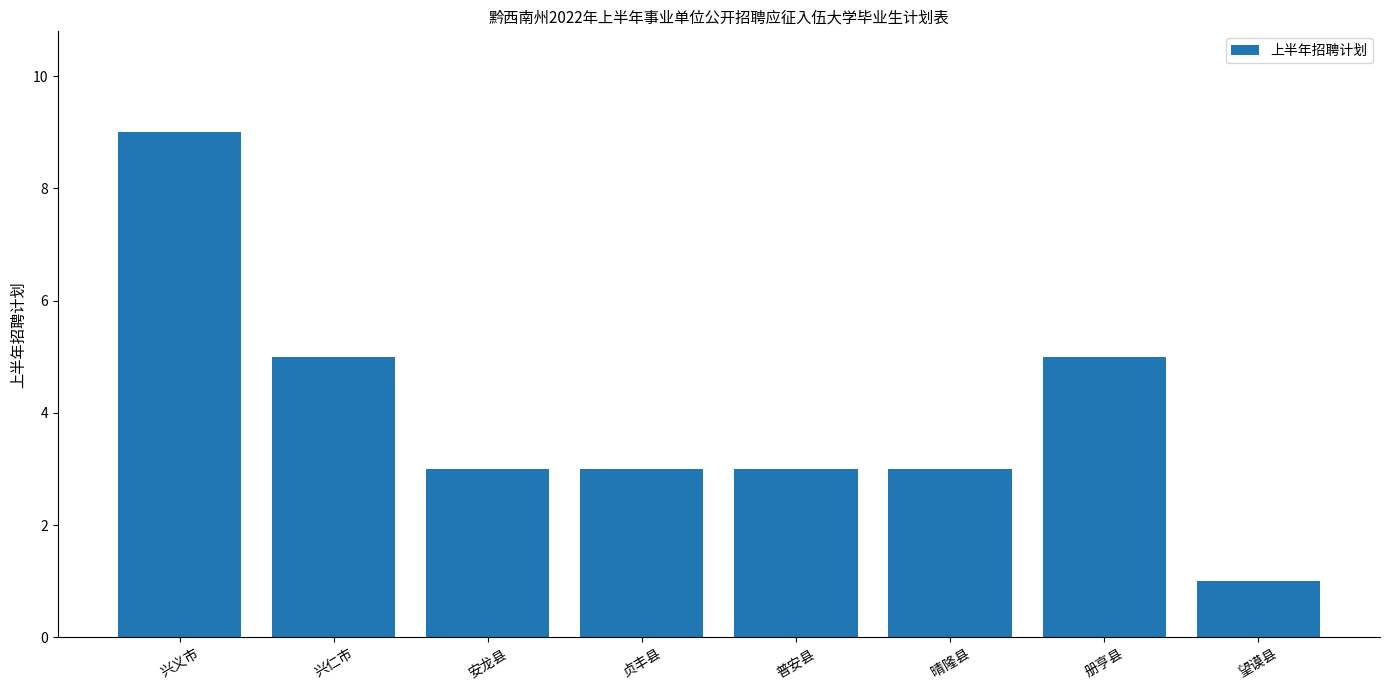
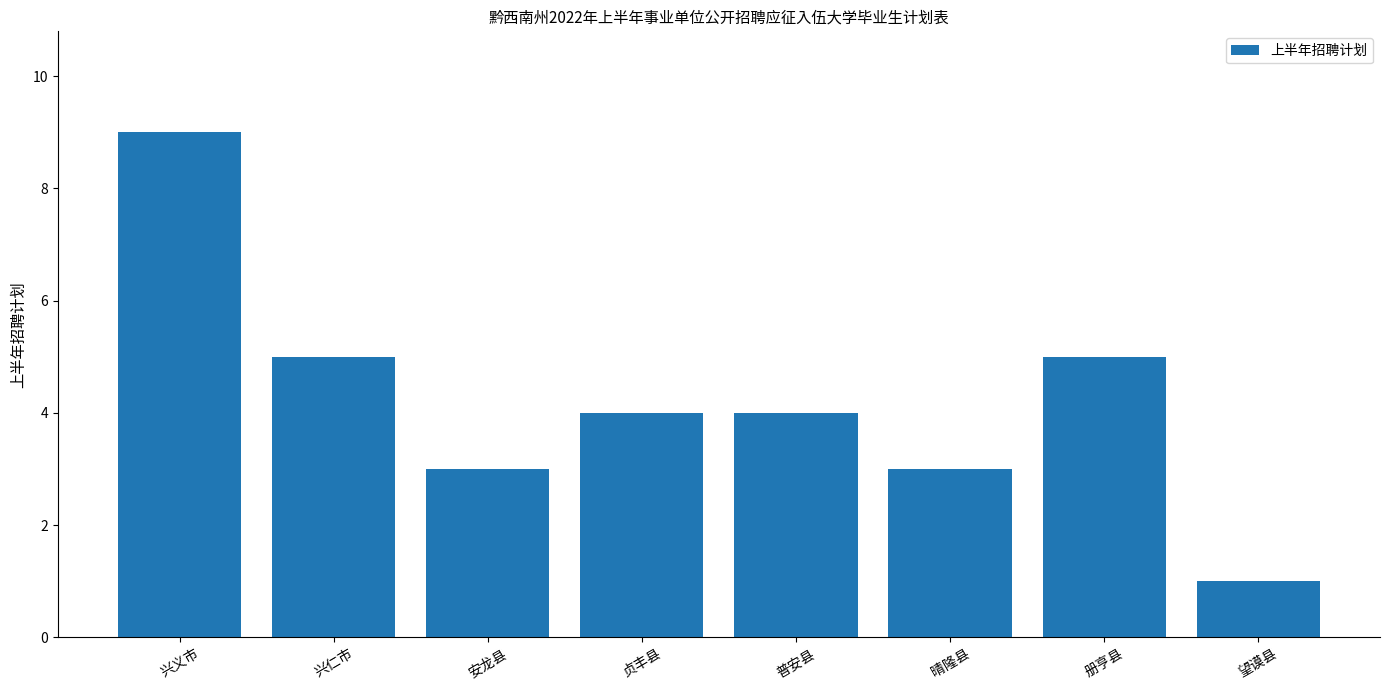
  {
    "兴义市": 9,
    "兴仁市": 5,
    "安龙县": 3,
-   "贞丰县": 3,
-   "普安县": 3,
+   "贞丰县": 4,
+   "普安县": 4,
    "晴隆县": 3,
    "册亨县": 5,
    "望谟县": 1
  }
